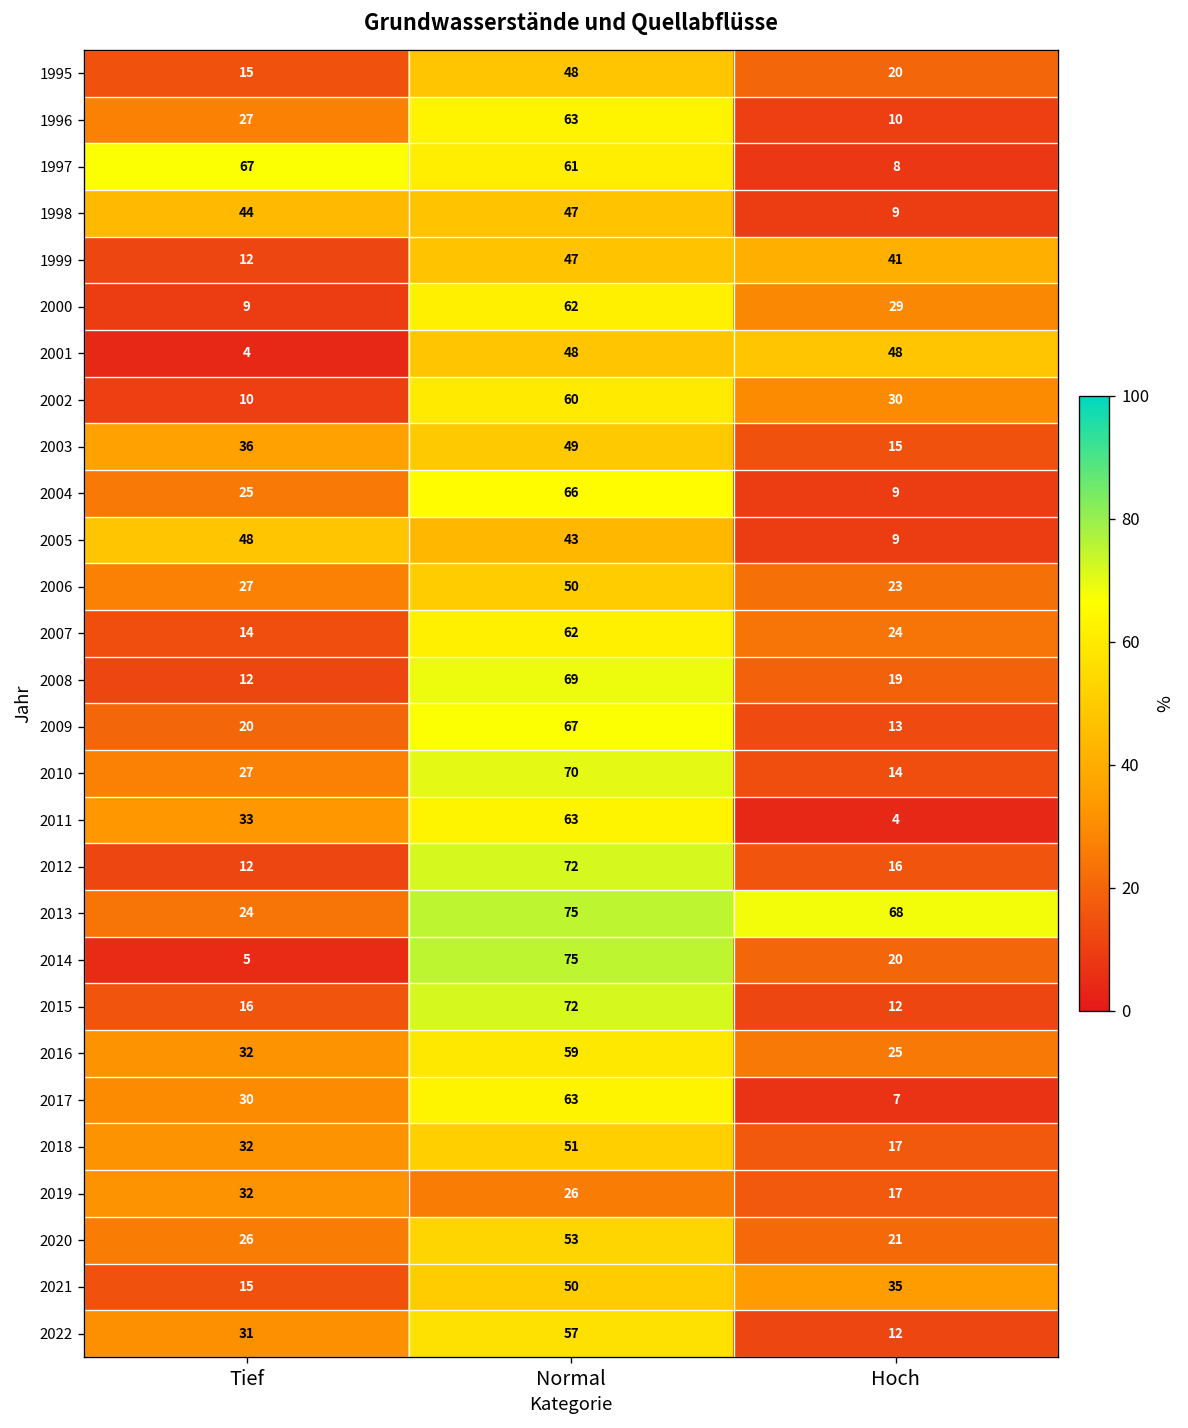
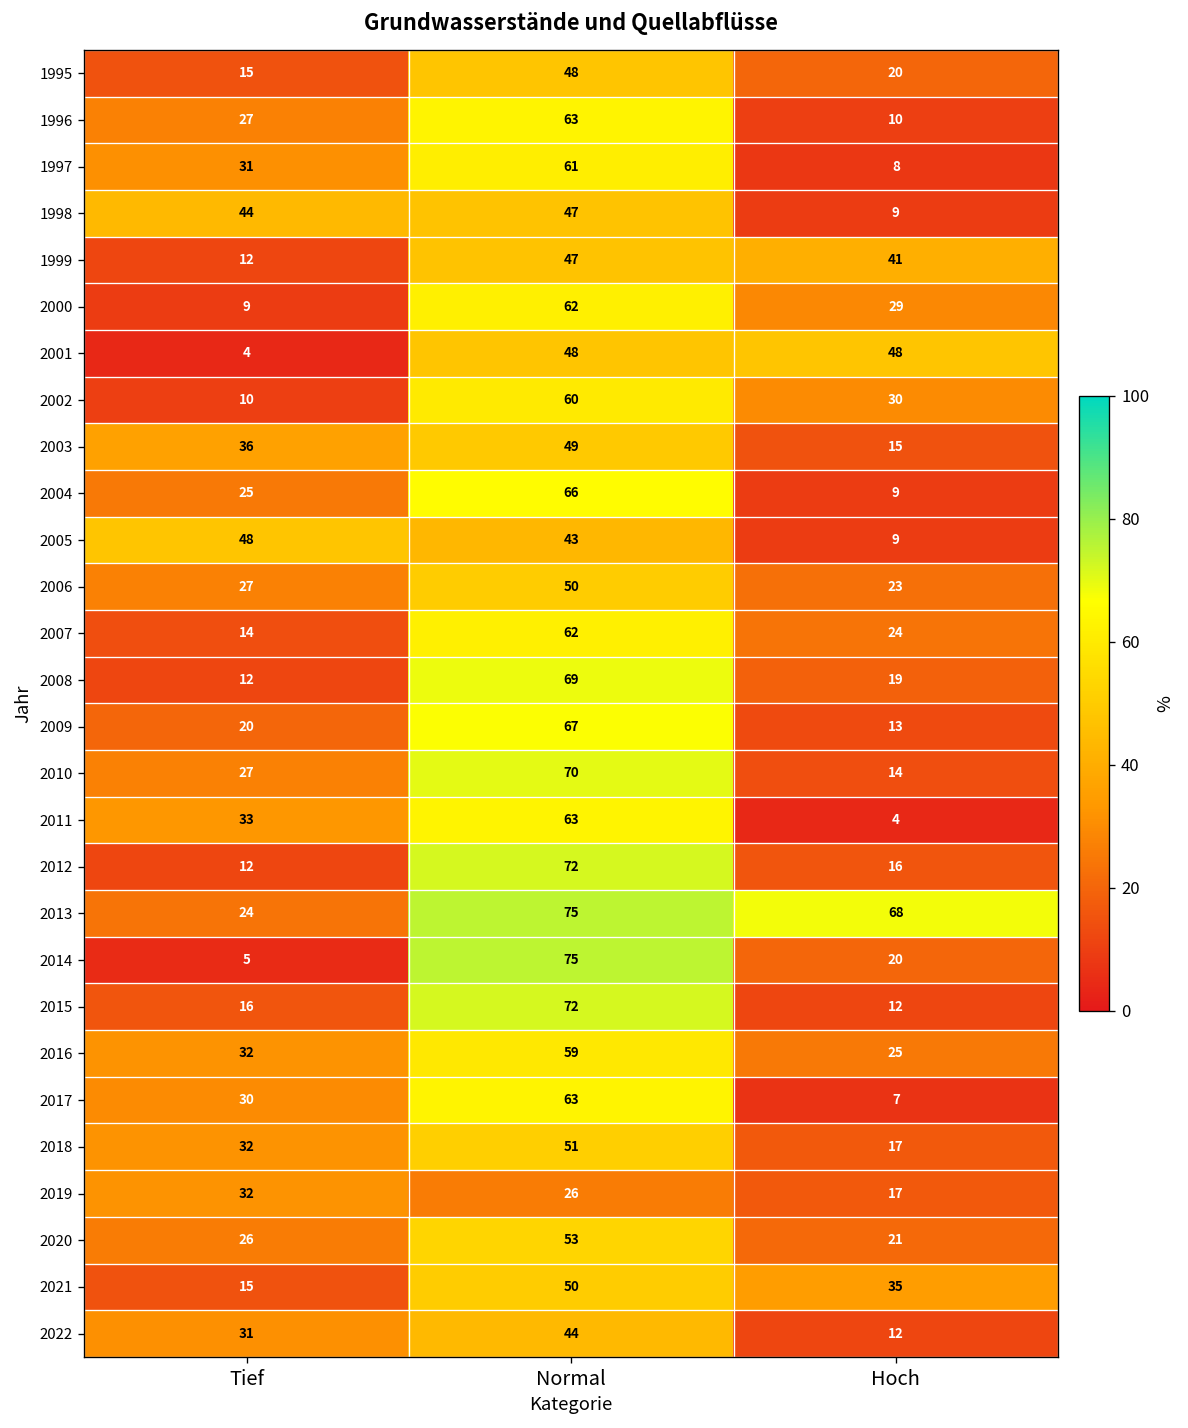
  {
    "1995": {
      "Tief": 15,
      "Normal": 48,
      "Hoch": 20
    },
    "1996": {
      "Tief": 27,
      "Normal": 63,
      "Hoch": 10
    },
    "1997": {
-     "Tief": 67,
+     "Tief": 31,
      "Normal": 61,
      "Hoch": 8
    },
    "1998": {
      "Tief": 44,
      "Normal": 47,
      "Hoch": 9
    },
    "1999": {
      "Tief": 12,
      "Normal": 47,
      "Hoch": 41
    },
    "2000": {
      "Tief": 9,
      "Normal": 62,
      "Hoch": 29
    },
    "2001": {
      "Tief": 4,
      "Normal": 48,
      "Hoch": 48
    },
    "2002": {
      "Tief": 10,
      "Normal": 60,
      "Hoch": 30
    },
    "2003": {
      "Tief": 36,
      "Normal": 49,
      "Hoch": 15
    },
    "2004": {
      "Tief": 25,
      "Normal": 66,
      "Hoch": 9
    },
    "2005": {
      "Tief": 48,
      "Normal": 43,
      "Hoch": 9
    },
    "2006": {
      "Tief": 27,
      "Normal": 50,
      "Hoch": 23
    },
    "2007": {
      "Tief": 14,
      "Normal": 62,
      "Hoch": 24
    },
    "2008": {
      "Tief": 12,
      "Normal": 69,
      "Hoch": 19
    },
    "2009": {
      "Tief": 20,
      "Normal": 67,
      "Hoch": 13
    },
    "2010": {
      "Tief": 27,
      "Normal": 70,
      "Hoch": 14
    },
    "2011": {
      "Tief": 33,
      "Normal": 63,
      "Hoch": 4
    },
    "2012": {
      "Tief": 12,
      "Normal": 72,
      "Hoch": 16
    },
    "2013": {
      "Tief": 24,
      "Normal": 75,
      "Hoch": 68
    },
    "2014": {
      "Tief": 5,
      "Normal": 75,
      "Hoch": 20
    },
    "2015": {
      "Tief": 16,
      "Normal": 72,
      "Hoch": 12
    },
    "2016": {
      "Tief": 32,
      "Normal": 59,
      "Hoch": 25
    },
    "2017": {
      "Tief": 30,
      "Normal": 63,
      "Hoch": 7
    },
    "2018": {
      "Tief": 32,
      "Normal": 51,
      "Hoch": 17
    },
    "2019": {
      "Tief": 32,
      "Normal": 26,
      "Hoch": 17
    },
    "2020": {
      "Tief": 26,
      "Normal": 53,
      "Hoch": 21
    },
    "2021": {
      "Tief": 15,
      "Normal": 50,
      "Hoch": 35
    },
    "2022": {
      "Tief": 31,
-     "Normal": 57,
+     "Normal": 44,
      "Hoch": 12
    }
  }
